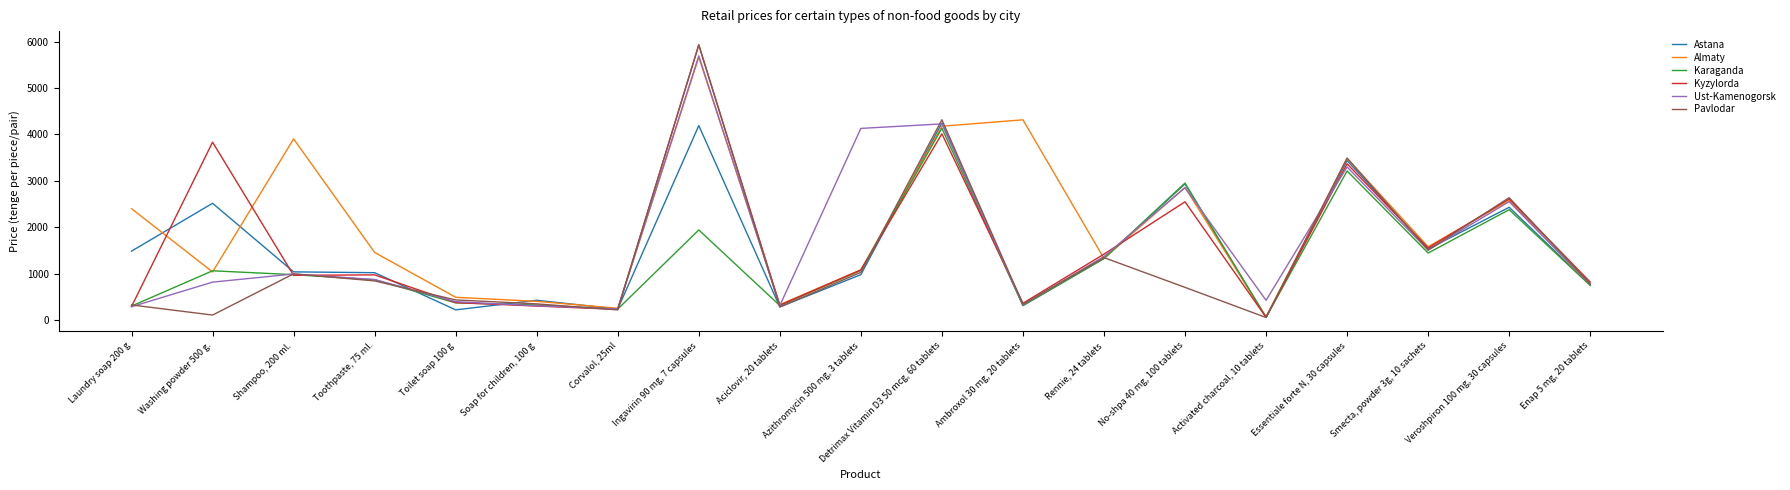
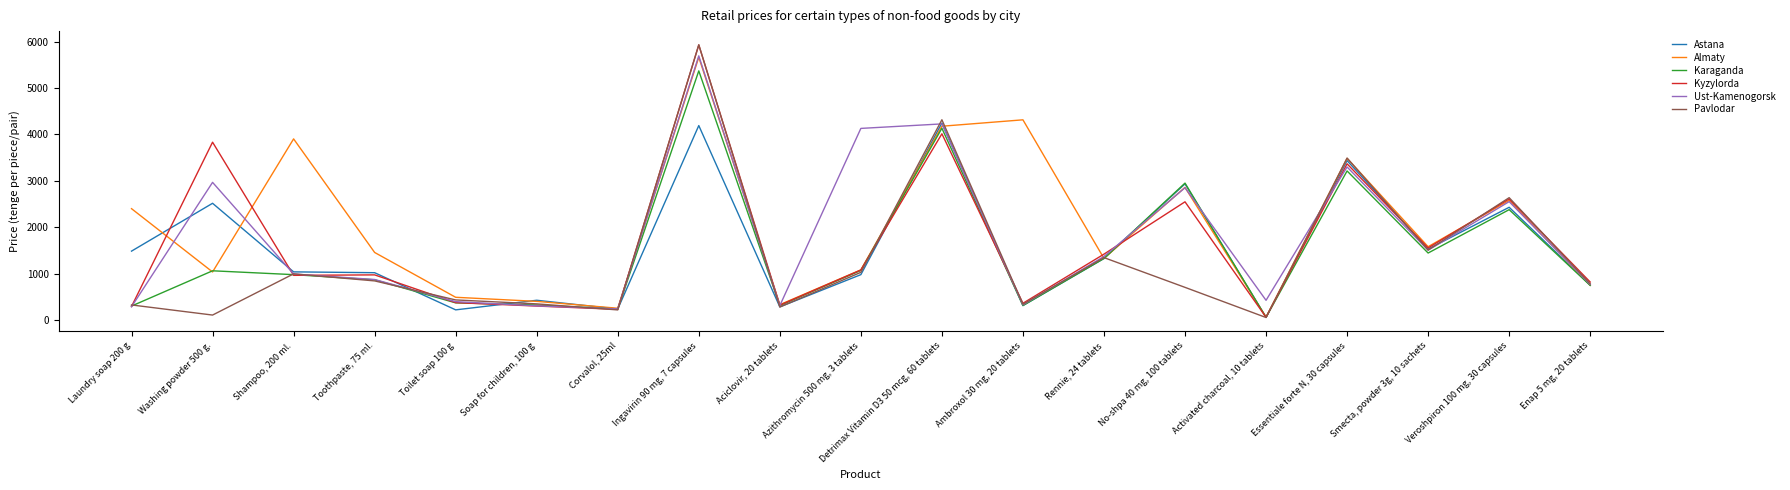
  {
    "Astana": {
      "Laundry soap 200 g": 1500,
      "Washing powder 500 g.": 2500,
      "Toilet soap 100 g": 200,
      "Ingavirin 90 mg, 7 capsules": 4200
    },
    "Almaty": {
      "Laundry soap 200 g": 2400,
      "Shampoo, 200 ml.": 3900,
      "Toothpaste, 75 ml.": 1500,
      "Toilet soap 100 g": 500,
      "Ambroxol 30 mg, 20 tablets": 4300
    },
    "Karaganda": {
-     "Ingavirin 90 mg, 7 capsules": 1900,
+     "Ingavirin 90 mg, 7 capsules": 5400,
      "Essentiale forte N, 30 capsules": 3200,
      "Smecta, powder 3g, 10 sachets": 1400
    },
    "Kyzylorda": {
      "Washing powder 500 g.": 3800,
      "Detrimax Vitamin D3 50 mcg, 60 tablets": 4000,
      "No-shpa 40 mg, 100 tablets": 2500,
      "Essentiale forte N, 30 capsules": 3400
    },
    "Ust-Kamenogorsk": {
-     "Washing powder 500 g.": 800,
+     "Washing powder 500 g.": 3000,
      "Azithromycin 500 mg, 3 tablets": 4100,
      "Activated charcoal, 10 tablets": 400,
      "Essentiale forte N, 30 capsules": 3300
    },
    "Pavlodar": {
      "Washing powder 500 g.": 100,
      "Detrimax Vitamin D3 50 mcg, 60 tablets": 4300,
      "No-shpa 40 mg, 100 tablets": 700
    }
  }
